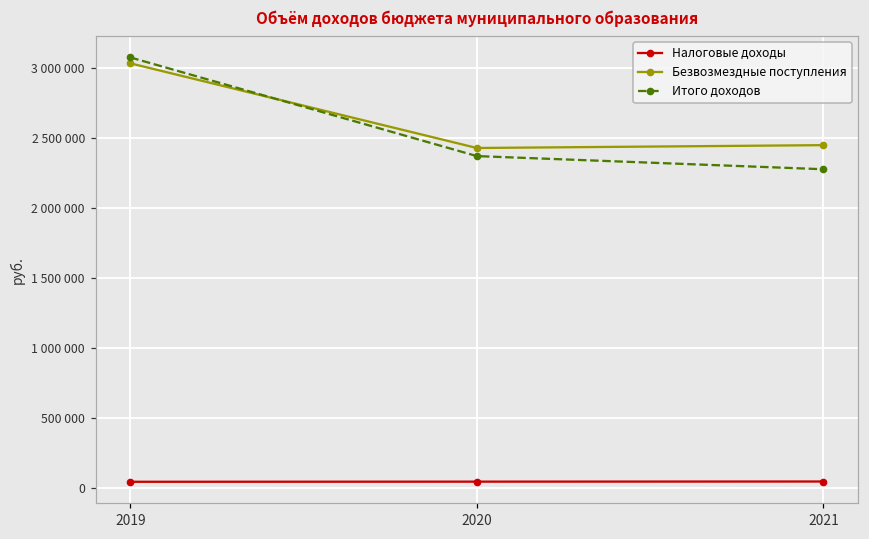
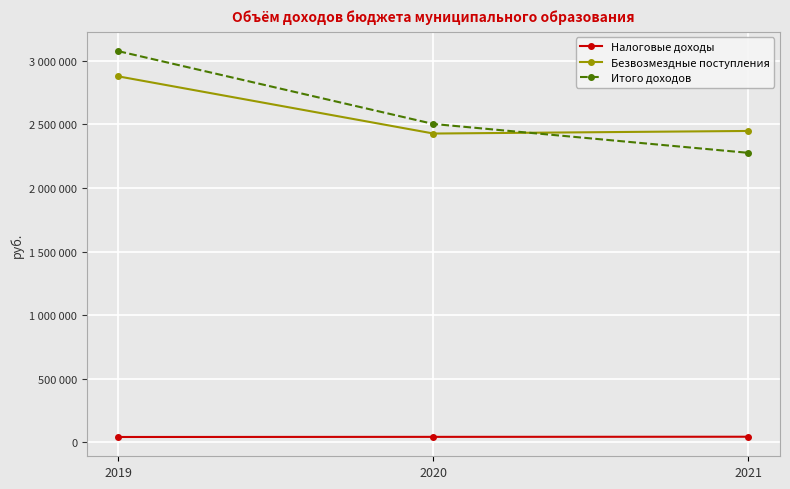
  {
    "Налоговые доходы": {
      "2019": 40000,
      "2020": 40000,
      "2021": 40000
    },
    "Безвозмездные поступления": {
-     "2019": 3030000,
+     "2019": 2880000,
      "2020": 2430000,
      "2021": 2450000
    },
    "Итого доходов": {
      "2019": 3080000,
-     "2020": 2370000,
+     "2020": 2500000,
      "2021": 2280000
    }
  }
